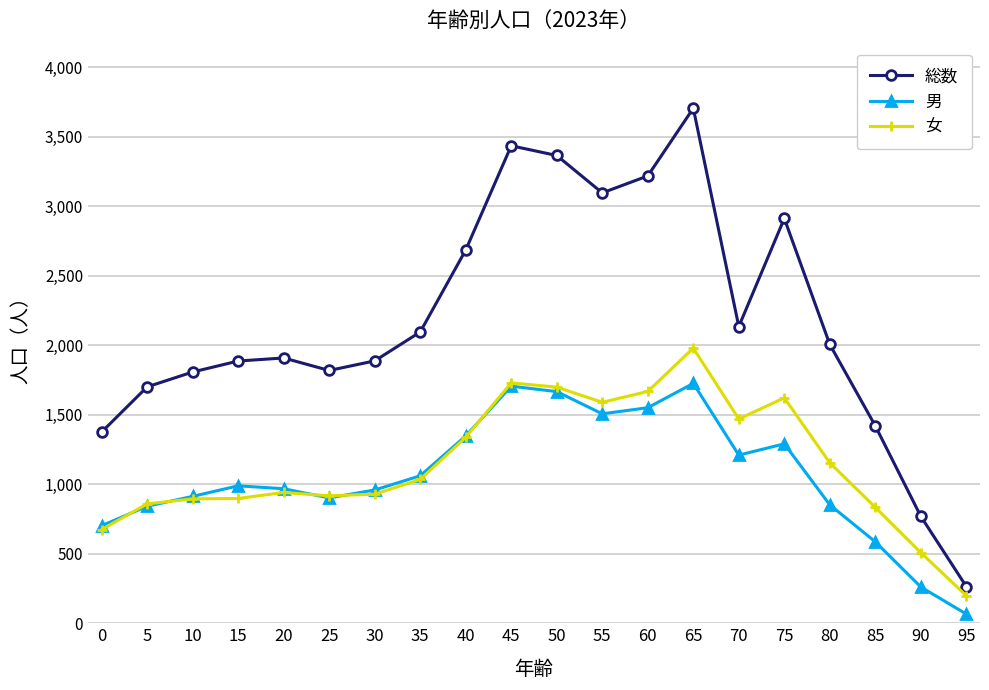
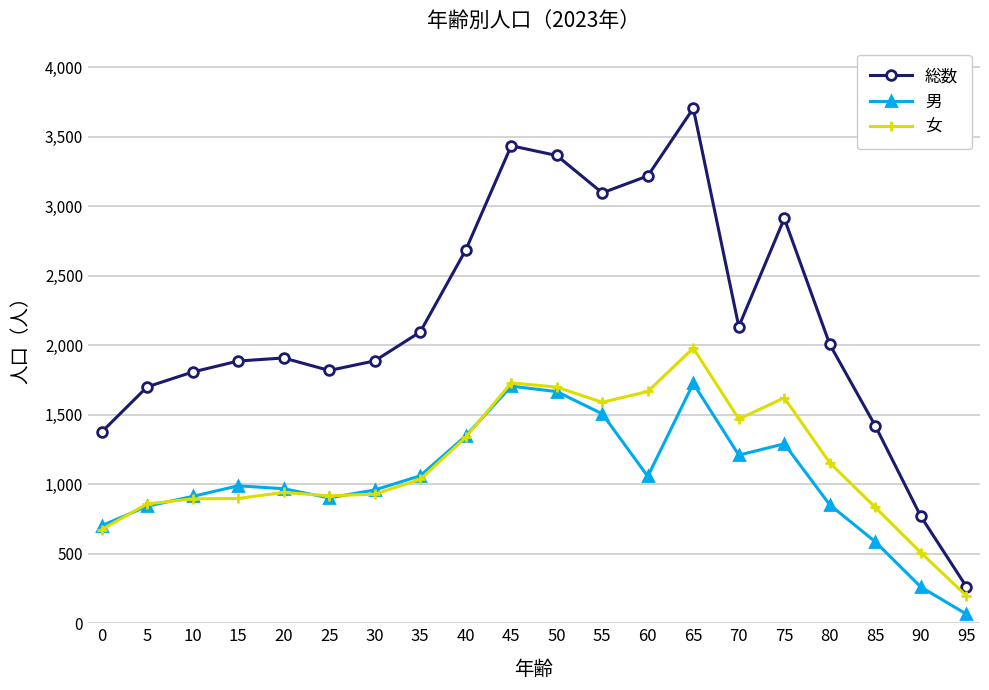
  {
    "総数": {
      "0": "1,380",
      "5": "1,700",
      "10": "1,810",
      "15": "1,890",
      "20": "1,910",
      "25": "1,820",
      "30": "1,890",
      "35": "2,100",
      "40": "2,690",
      "45": "3,440",
      "50": "3,370",
      "55": "3,100",
      "60": "3,220",
      "65": "3,710",
      "70": "2,140",
      "75": "2,910",
      "80": "2,010",
      "85": "1,420",
      "90": "770",
      "95": "260"
    },
    "男": {
      "0": "700",
      "15": "990",
      "20": "970",
      "30": "960",
      "35": "1,060",
      "45": "1,710",
      "50": "1,670",
      "55": "1,510",
-     "60": "1,550",
+     "60": "1,060",
      "65": "1,730",
      "70": "1,210",
      "75": "1,290",
      "80": "850",
      "85": "590",
      "90": "260",
      "95": "70"
    },
    "女": {
      "0": "670",
      "15": "900",
      "20": "940",
      "30": "930",
      "35": "1,040",
      "45": "1,730",
      "50": "1,700",
      "55": "1,590",
      "60": "1,670",
      "65": "1,980",
      "70": "1,470",
      "75": "1,620",
      "80": "1,150",
      "85": "830",
      "90": "510",
      "95": "200"
    }
  }
